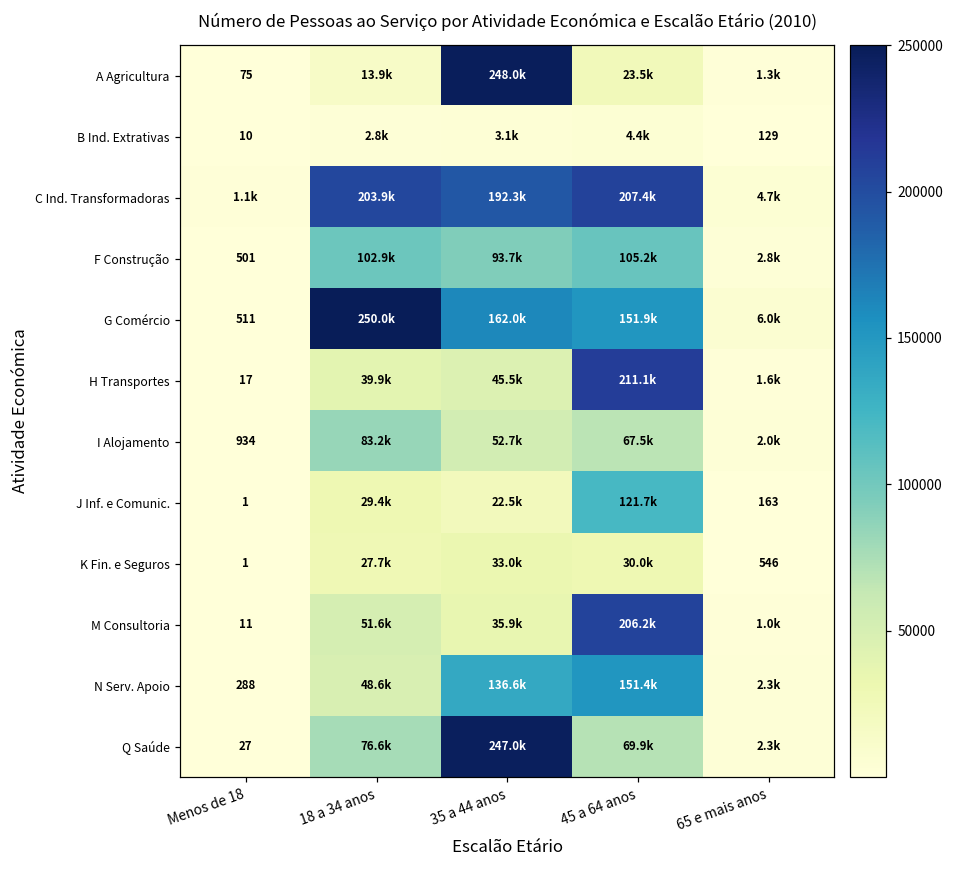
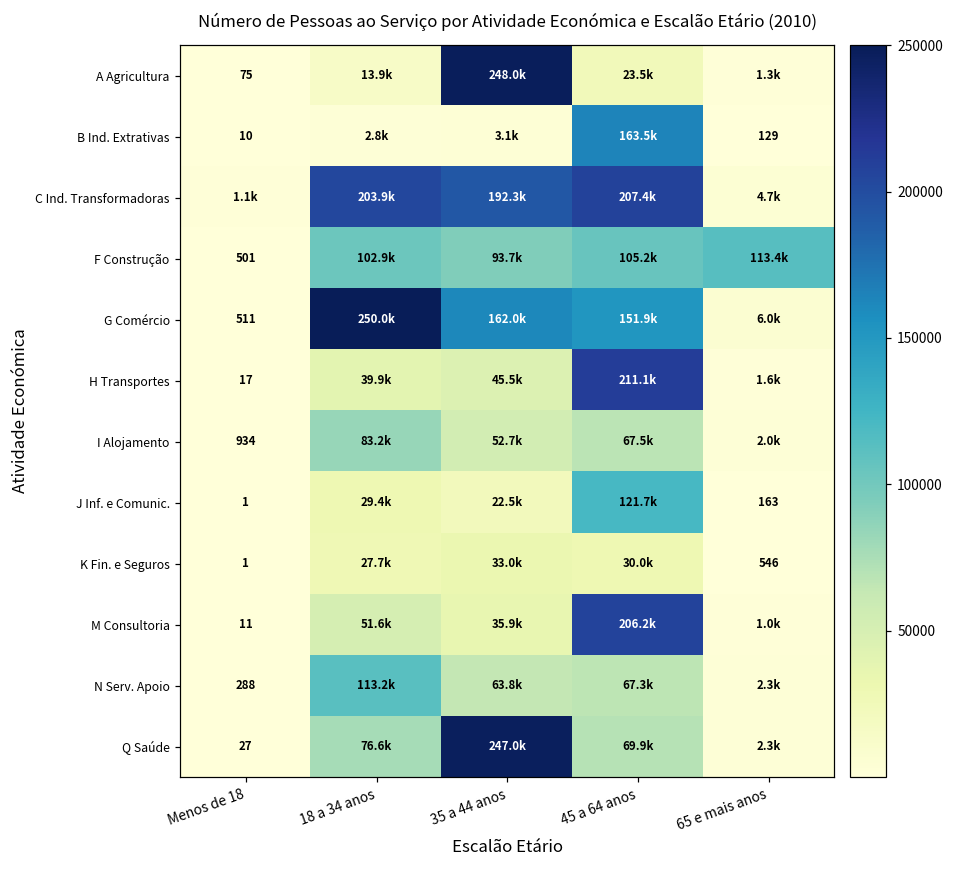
  {
    "A Agricultura": {
      "Menos de 18": "75",
      "18 a 34 anos": "13.9k",
      "35 a 44 anos": "248.0k",
      "45 a 64 anos": "23.5k",
      "65 e mais anos": "1.3k"
    },
    "B Ind. Extrativas": {
      "Menos de 18": "10",
      "18 a 34 anos": "2.8k",
      "35 a 44 anos": "3.1k",
-     "45 a 64 anos": "4.4k",
+     "45 a 64 anos": "163.5k",
      "65 e mais anos": "129"
    },
    "C Ind. Transformadoras": {
      "Menos de 18": "1.1k",
      "18 a 34 anos": "203.9k",
      "35 a 44 anos": "192.3k",
      "45 a 64 anos": "207.4k",
      "65 e mais anos": "4.7k"
    },
    "F Construção": {
      "Menos de 18": "501",
      "18 a 34 anos": "102.9k",
      "35 a 44 anos": "93.7k",
      "45 a 64 anos": "105.2k",
-     "65 e mais anos": "2.8k"
+     "65 e mais anos": "113.4k"
    },
    "G Comércio": {
      "Menos de 18": "511",
      "18 a 34 anos": "250.0k",
      "35 a 44 anos": "162.0k",
      "45 a 64 anos": "151.9k",
      "65 e mais anos": "6.0k"
    },
    "H Transportes": {
      "Menos de 18": "17",
      "18 a 34 anos": "39.9k",
      "35 a 44 anos": "45.5k",
      "45 a 64 anos": "211.1k",
      "65 e mais anos": "1.6k"
    },
    "I Alojamento": {
      "Menos de 18": "934",
      "18 a 34 anos": "83.2k",
      "35 a 44 anos": "52.7k",
      "45 a 64 anos": "67.5k",
      "65 e mais anos": "2.0k"
    },
    "J Inf. e Comunic.": {
      "Menos de 18": "1",
      "18 a 34 anos": "29.4k",
      "35 a 44 anos": "22.5k",
      "45 a 64 anos": "121.7k",
      "65 e mais anos": "163"
    },
    "K Fin. e Seguros": {
      "Menos de 18": "1",
      "18 a 34 anos": "27.7k",
      "35 a 44 anos": "33.0k",
      "45 a 64 anos": "30.0k",
      "65 e mais anos": "546"
    },
    "M Consultoria": {
      "Menos de 18": "11",
      "18 a 34 anos": "51.6k",
      "35 a 44 anos": "35.9k",
      "45 a 64 anos": "206.2k",
      "65 e mais anos": "1.0k"
    },
    "N Serv. Apoio": {
      "Menos de 18": "288",
-     "18 a 34 anos": "48.6k",
-     "35 a 44 anos": "136.6k",
-     "45 a 64 anos": "151.4k",
+     "18 a 34 anos": "113.2k",
+     "35 a 44 anos": "63.8k",
+     "45 a 64 anos": "67.3k",
      "65 e mais anos": "2.3k"
    },
    "Q Saúde": {
      "Menos de 18": "27",
      "18 a 34 anos": "76.6k",
      "35 a 44 anos": "247.0k",
      "45 a 64 anos": "69.9k",
      "65 e mais anos": "2.3k"
    }
  }
